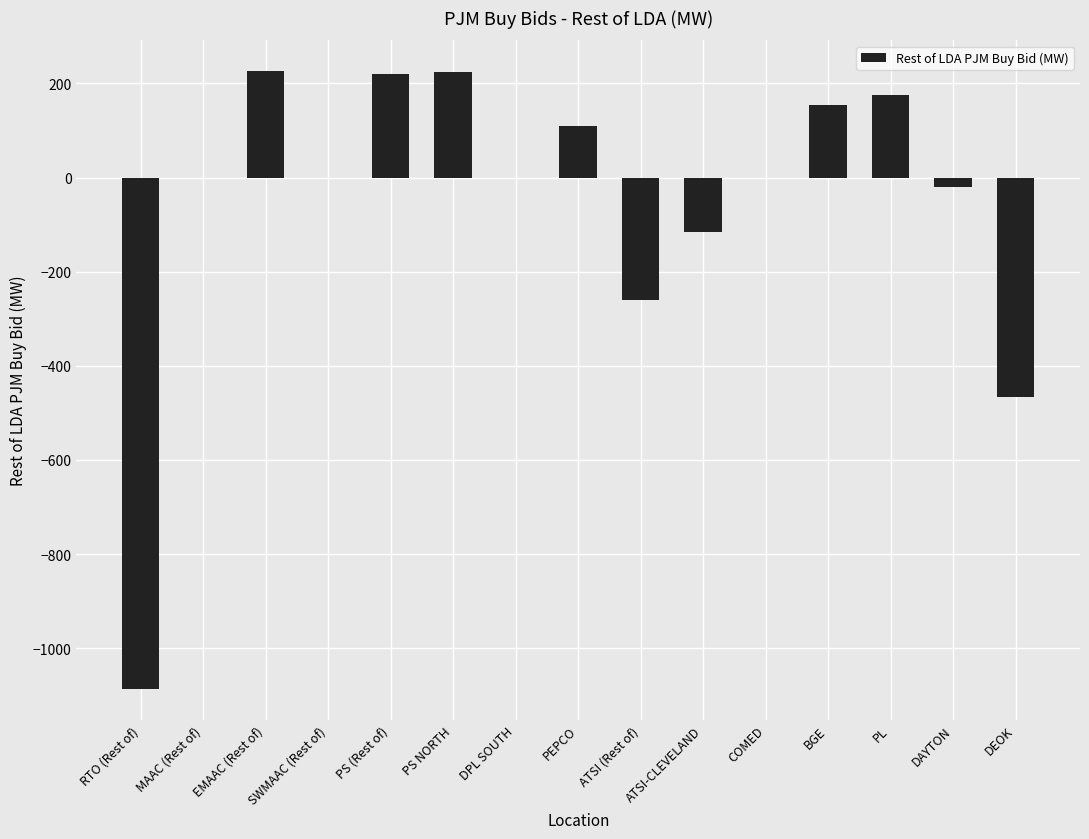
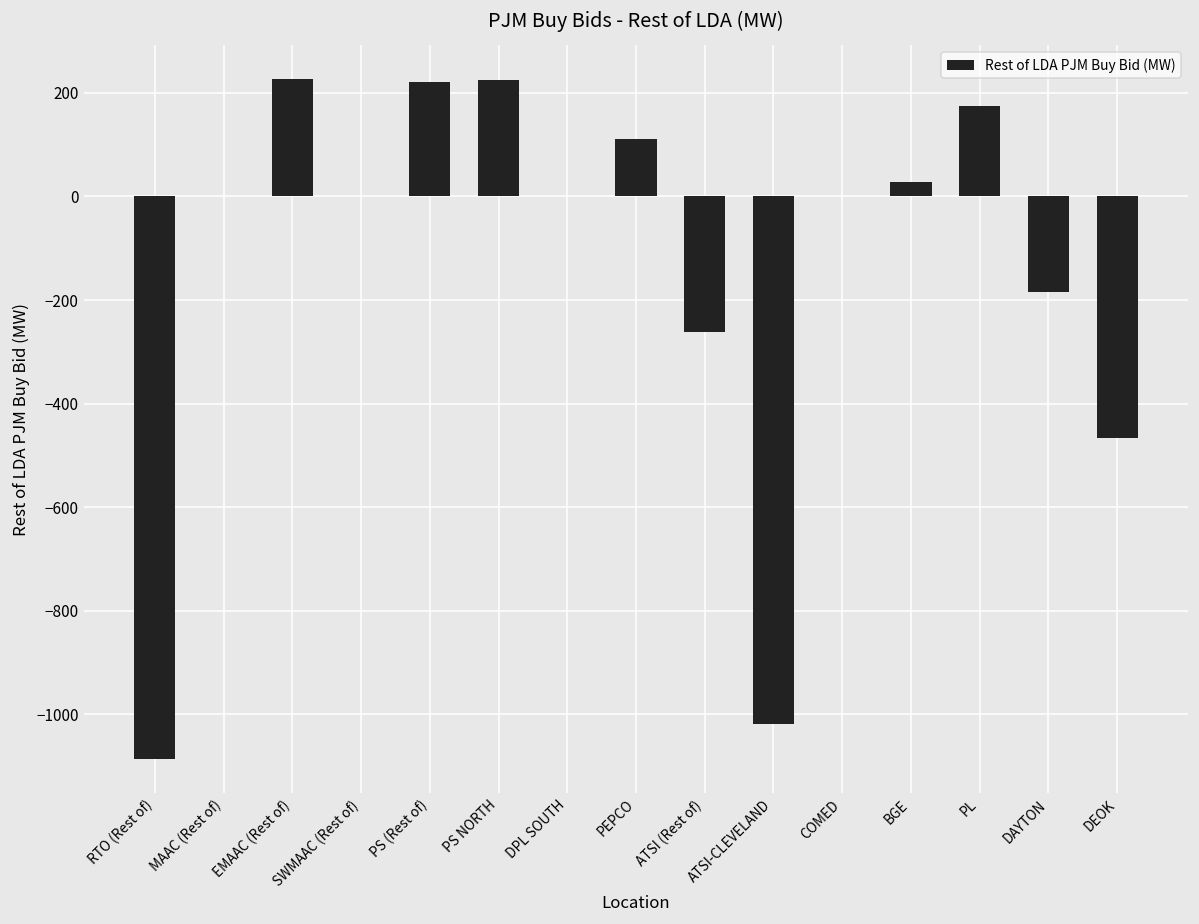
  {
    "RTO (Rest of)": -1090,
    "MAAC (Rest of)": 0,
    "EMAAC (Rest of)": 230,
    "SWMAAC (Rest of)": 0,
    "PS (Rest of)": 220,
    "PS NORTH": 230,
    "DPL SOUTH": 0,
    "PEPCO": 110,
    "ATSI (Rest of)": -260,
-   "ATSI-CLEVELAND": -120,
+   "ATSI-CLEVELAND": -1020,
    "COMED": 0,
-   "BGE": 160,
+   "BGE": 30,
    "PL": 180,
-   "DAYTON": -20,
+   "DAYTON": -190,
    "DEOK": -470
  }
